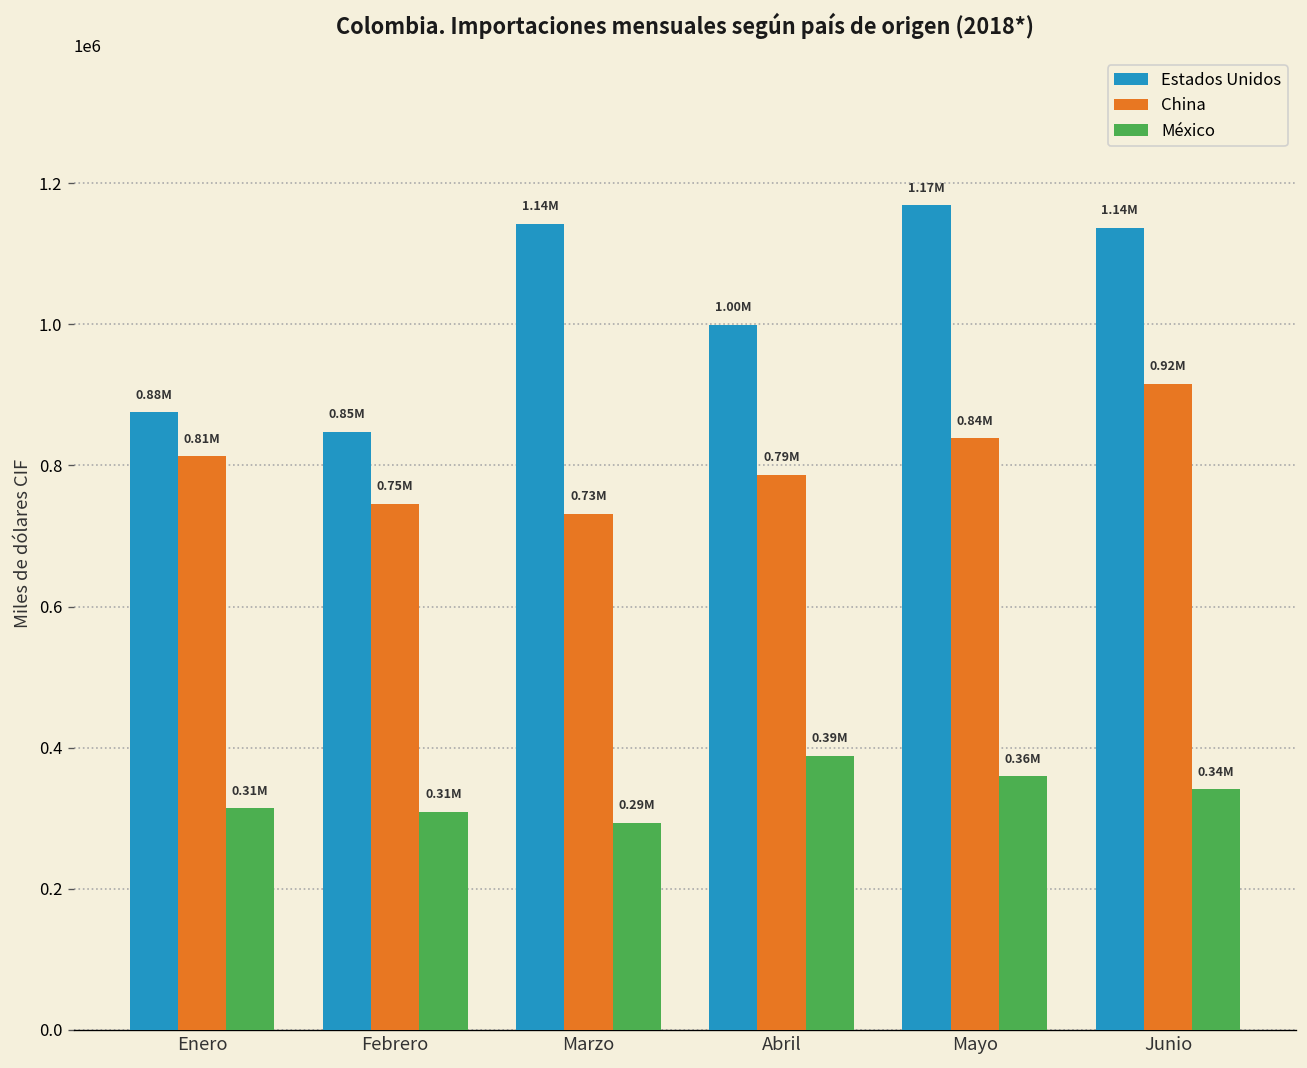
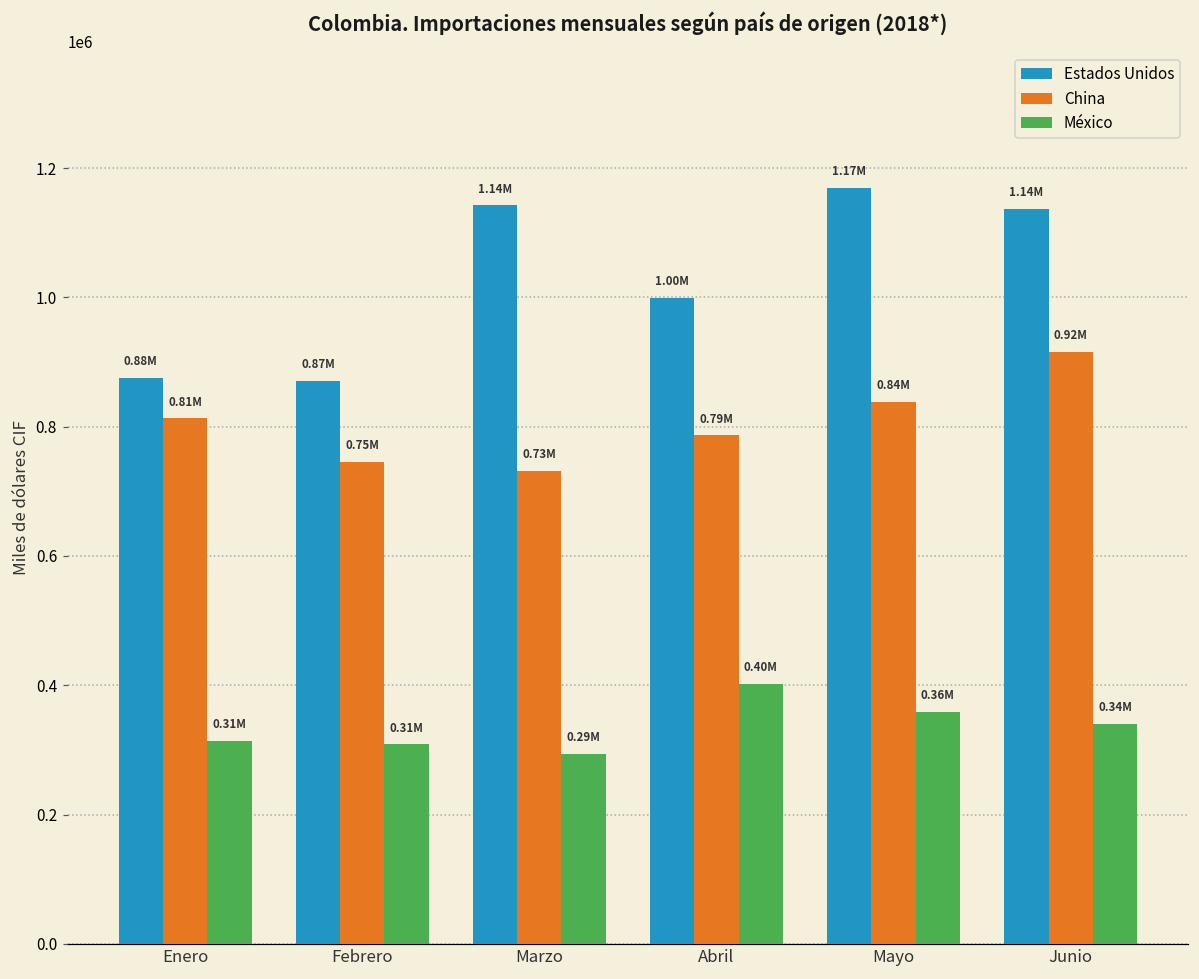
  {
    "Estados Unidos": {
      "Enero": "0.88M",
-     "Febrero": "0.85M",
+     "Febrero": "0.87M",
      "Marzo": "1.14M",
      "Abril": "1.00M",
      "Mayo": "1.17M",
      "Junio": "1.14M"
    },
    "China": {
      "Enero": "0.81M",
      "Febrero": "0.75M",
      "Marzo": "0.73M",
      "Abril": "0.79M",
      "Mayo": "0.84M",
      "Junio": "0.92M"
    },
    "México": {
      "Enero": "0.31M",
      "Febrero": "0.31M",
      "Marzo": "0.29M",
-     "Abril": "0.39M",
+     "Abril": "0.40M",
      "Mayo": "0.36M",
      "Junio": "0.34M"
    }
  }
